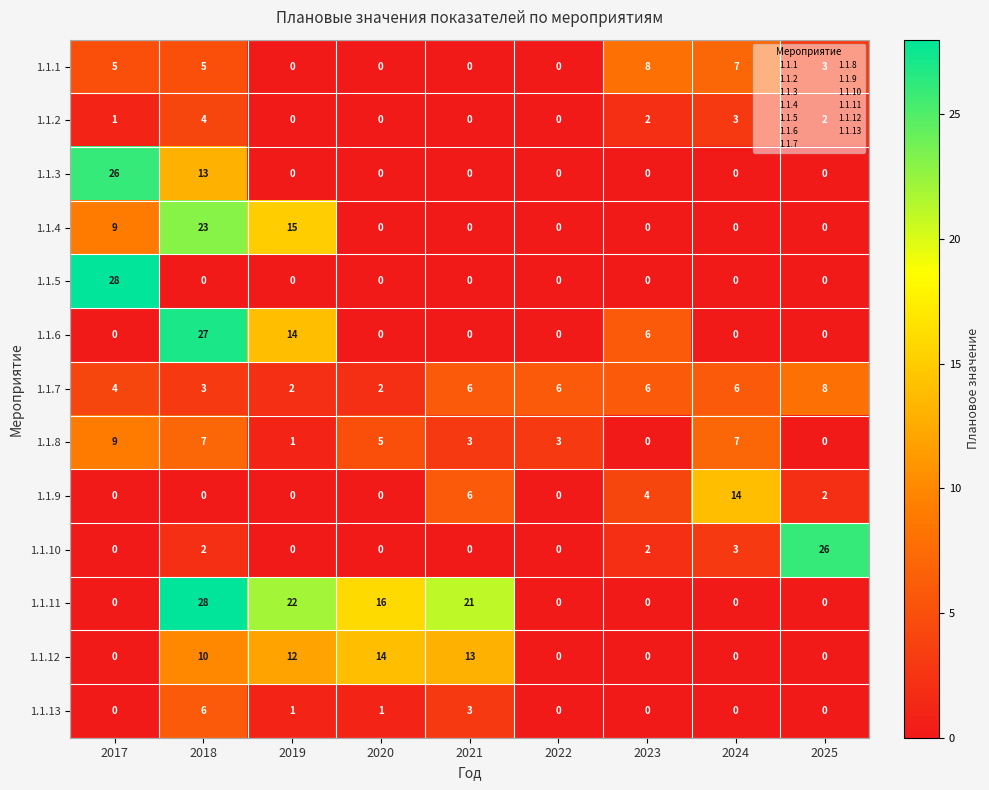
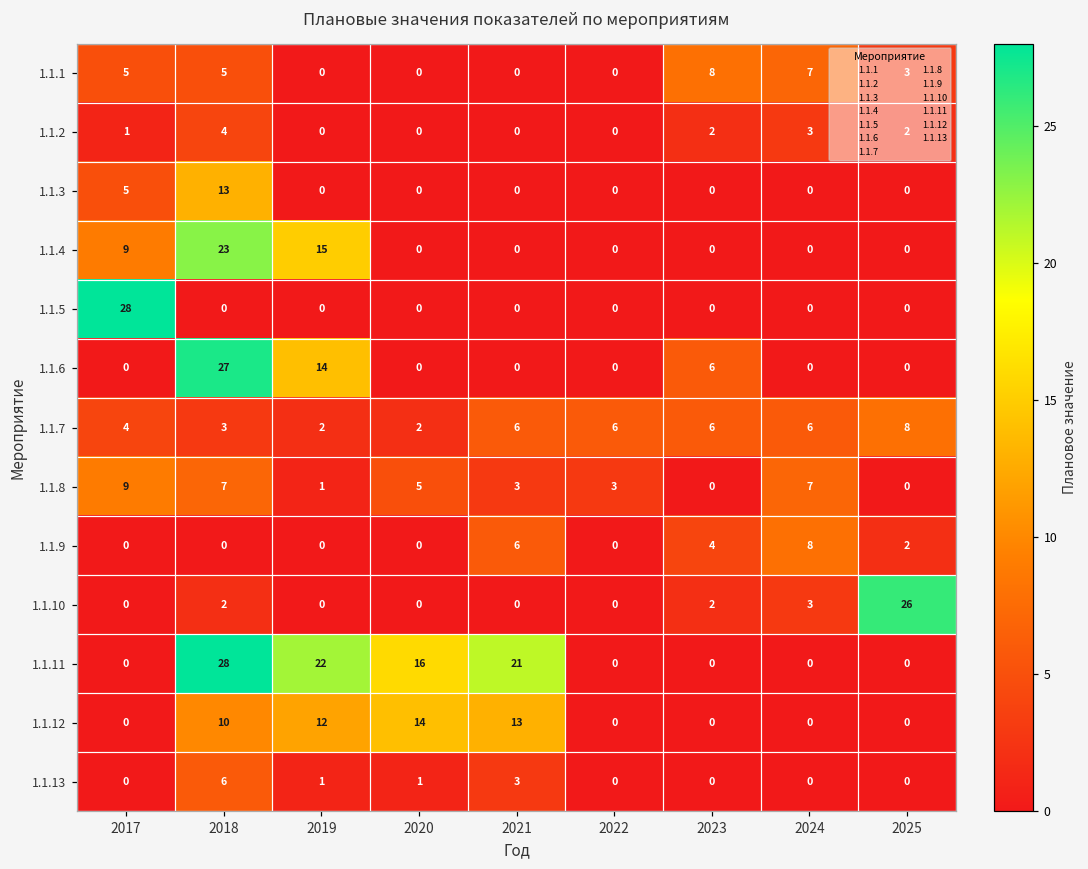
  {
    "1.1.1": {
      "2017": 5,
      "2018": 5,
      "2019": 0,
      "2020": 0,
      "2021": 0,
      "2022": 0,
      "2023": 8,
      "2024": 7
    },
    "1.1.2": {
      "2017": 1,
      "2018": 4,
      "2019": 0,
      "2020": 0,
      "2021": 0,
      "2022": 0,
      "2023": 2,
      "2024": 3
    },
    "1.1.3": {
-     "2017": 26,
+     "2017": 5,
      "2018": 13,
      "2019": 0,
      "2020": 0,
      "2021": 0,
      "2022": 0,
      "2023": 0,
      "2024": 0,
      "2025": 0
    },
    "1.1.4": {
      "2017": 9,
      "2018": 23,
      "2019": 15,
      "2020": 0,
      "2021": 0,
      "2022": 0,
      "2023": 0,
      "2024": 0,
      "2025": 0
    },
    "1.1.5": {
      "2017": 28,
      "2018": 0,
      "2019": 0,
      "2020": 0,
      "2021": 0,
      "2022": 0,
      "2023": 0,
      "2024": 0,
      "2025": 0
    },
    "1.1.6": {
      "2017": 0,
      "2018": 27,
      "2019": 14,
      "2020": 0,
      "2021": 0,
      "2022": 0,
      "2023": 6,
      "2024": 0,
      "2025": 0
    },
    "1.1.7": {
      "2017": 4,
      "2018": 3,
      "2019": 2,
      "2020": 2,
      "2021": 6,
      "2022": 6,
      "2023": 6,
      "2024": 6,
      "2025": 8
    },
    "1.1.8": {
      "2017": 9,
      "2018": 7,
      "2019": 1,
      "2020": 5,
      "2021": 3,
      "2022": 3,
      "2023": 0,
      "2024": 7,
      "2025": 0
    },
    "1.1.9": {
      "2017": 0,
      "2018": 0,
      "2019": 0,
      "2020": 0,
      "2021": 6,
      "2022": 0,
      "2023": 4,
-     "2024": 14,
+     "2024": 8,
      "2025": 2
    },
    "1.1.10": {
      "2017": 0,
      "2018": 2,
      "2019": 0,
      "2020": 0,
      "2021": 0,
      "2022": 0,
      "2023": 2,
      "2024": 3,
      "2025": 26
    },
    "1.1.11": {
      "2017": 0,
      "2018": 28,
      "2019": 22,
      "2020": 16,
      "2021": 21,
      "2022": 0,
      "2023": 0,
      "2024": 0,
      "2025": 0
    },
    "1.1.12": {
      "2017": 0,
      "2018": 10,
      "2019": 12,
      "2020": 14,
      "2021": 13,
      "2022": 0,
      "2023": 0,
      "2024": 0,
      "2025": 0
    },
    "1.1.13": {
      "2017": 0,
      "2018": 6,
      "2019": 1,
      "2020": 1,
      "2021": 3,
      "2022": 0,
      "2023": 0,
      "2024": 0,
      "2025": 0
    }
  }
